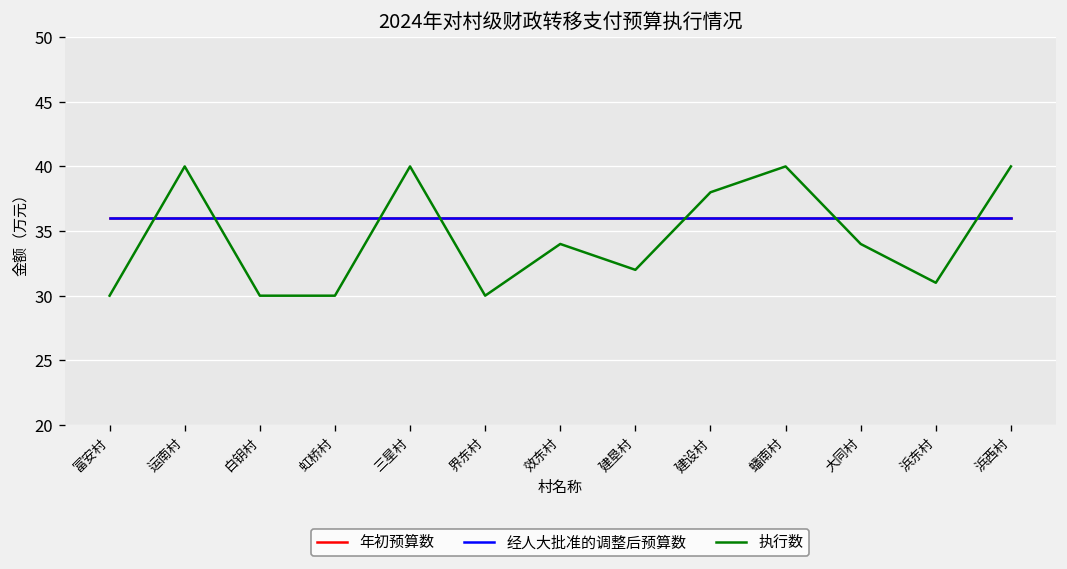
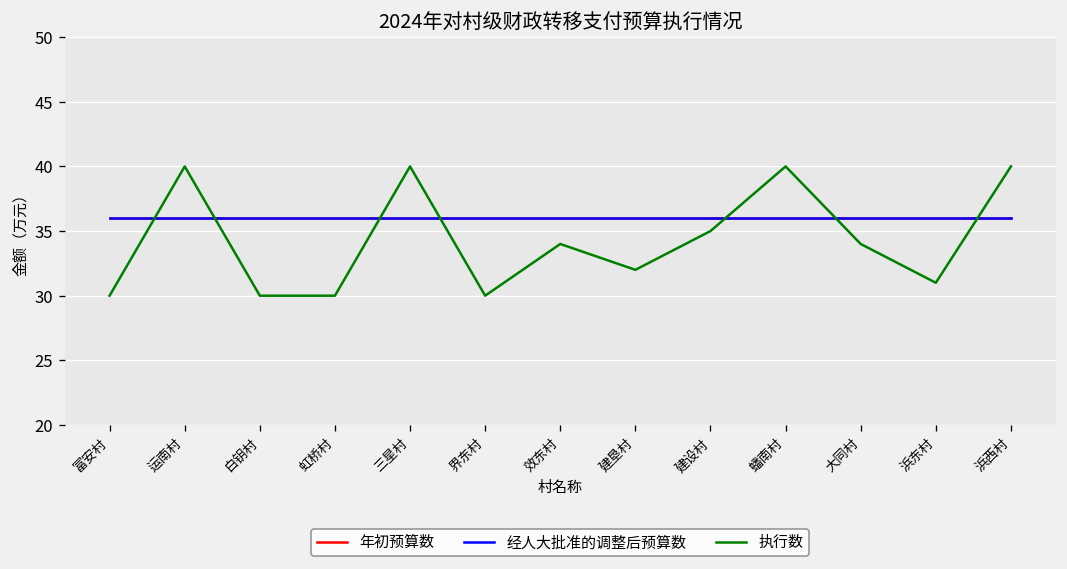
  {
    "经人大批准的调整后预算数": {
      "富安村": 36,
      "运南村": 36,
      "白钥村": 36,
      "虹桥村": 36,
      "三星村": 36,
      "界东村": 36,
      "效东村": 36,
      "建垦村": 36,
      "建设村": 36,
      "蟠南村": 36,
      "大同村": 36,
      "浜东村": 36,
      "浜西村": 36
    },
    "执行数": {
      "富安村": 30,
      "运南村": 40,
      "白钥村": 30,
      "虹桥村": 30,
      "三星村": 40,
      "界东村": 30,
      "效东村": 34,
      "建垦村": 32,
-     "建设村": 38,
+     "建设村": 35,
      "蟠南村": 40,
      "大同村": 34,
      "浜东村": 31,
      "浜西村": 40
    }
  }
